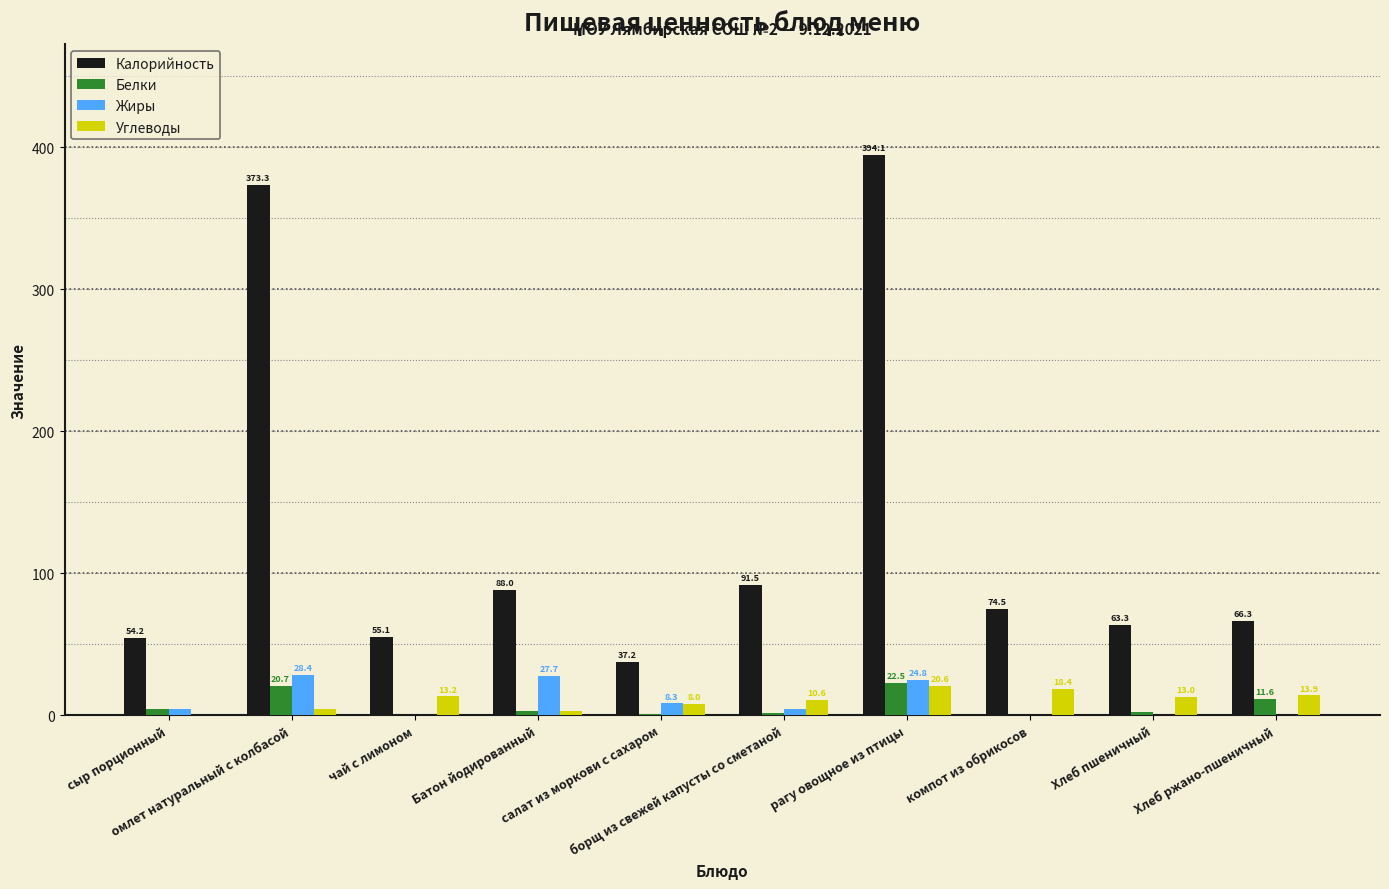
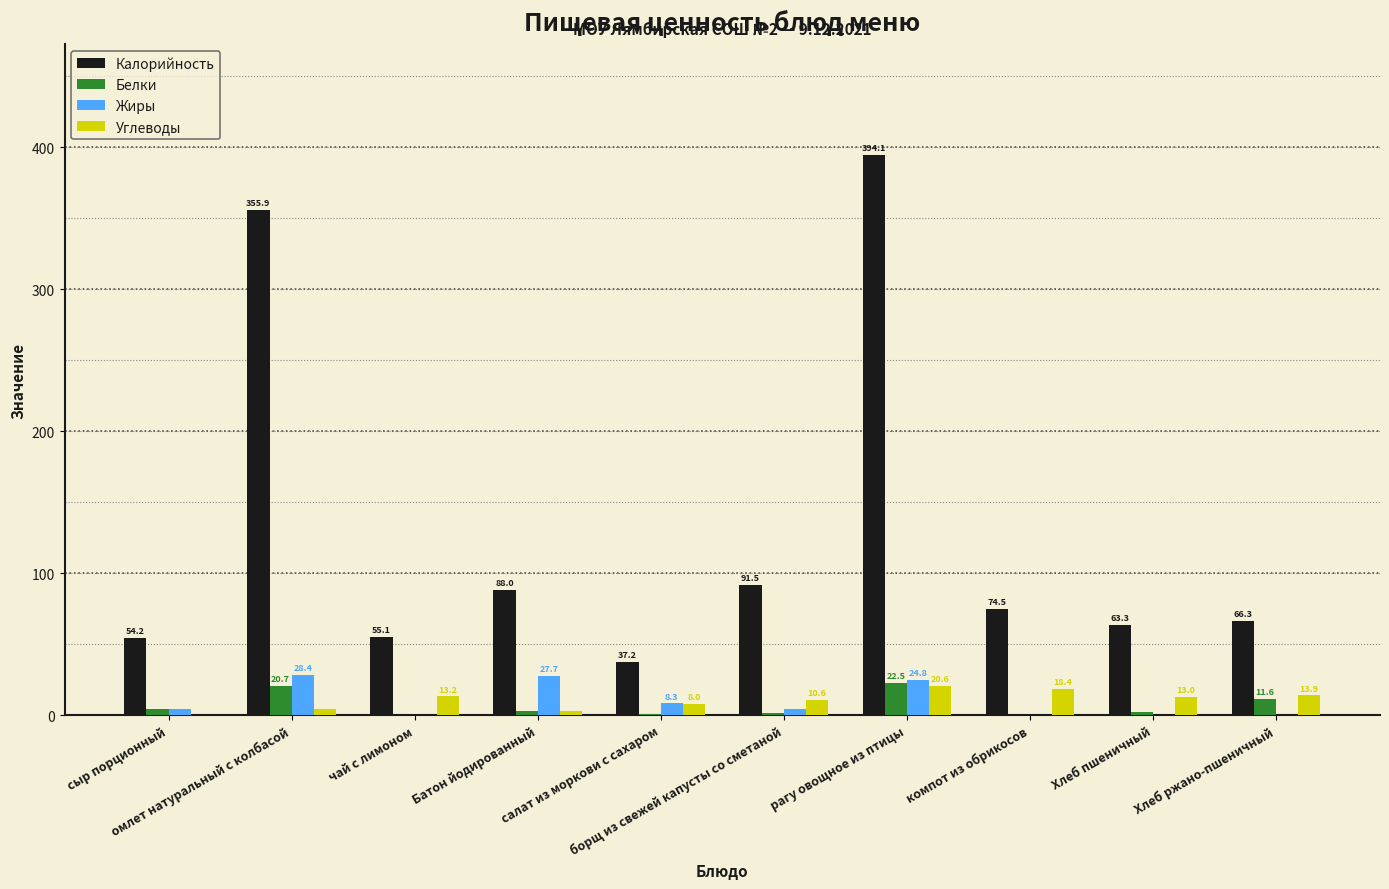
  {
    "Калорийность": {
      "сыр порционный": 54.2,
-     "омлет натуральный с колбасой": 373.3,
+     "омлет натуральный с колбасой": 355.9,
      "чай с лимоном": 55.1,
      "Батон йодированный": 88.0,
      "салат из моркови с сахаром": 37.2,
      "борщ из свежей капусты со сметаной": 91.5,
      "рагу овощное из птицы": 394.1,
      "компот из обрикосов": 74.5,
      "Хлеб пшеничный": 63.3,
      "Хлеб ржано-пшеничный": 66.3
    },
    "Белки": {
      "омлет натуральный с колбасой": 20.7,
      "рагу овощное из птицы": 22.5,
      "Хлеб ржано-пшеничный": 11.6
    },
    "Жиры": {
      "омлет натуральный с колбасой": 28.4,
      "Батон йодированный": 27.7,
      "салат из моркови с сахаром": 8.3,
      "рагу овощное из птицы": 24.8
    },
    "Углеводы": {
      "чай с лимоном": 13.2,
      "салат из моркови с сахаром": 8.0,
      "борщ из свежей капусты со сметаной": 10.6,
      "рагу овощное из птицы": 20.6,
      "компот из обрикосов": 18.4,
      "Хлеб пшеничный": 13.0,
      "Хлеб ржано-пшеничный": 13.9
    }
  }
